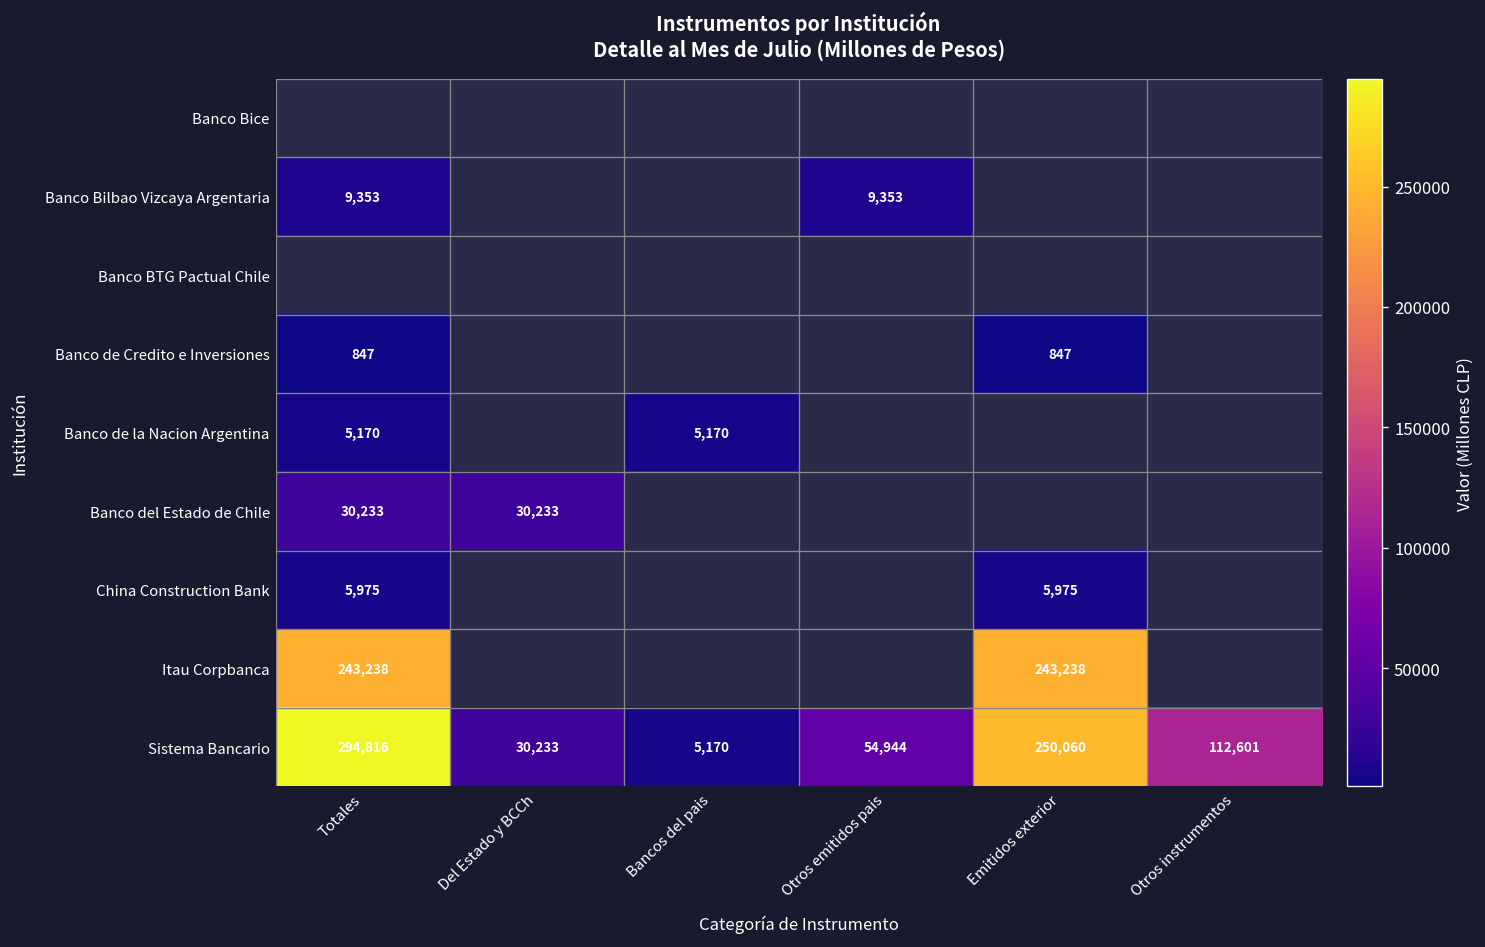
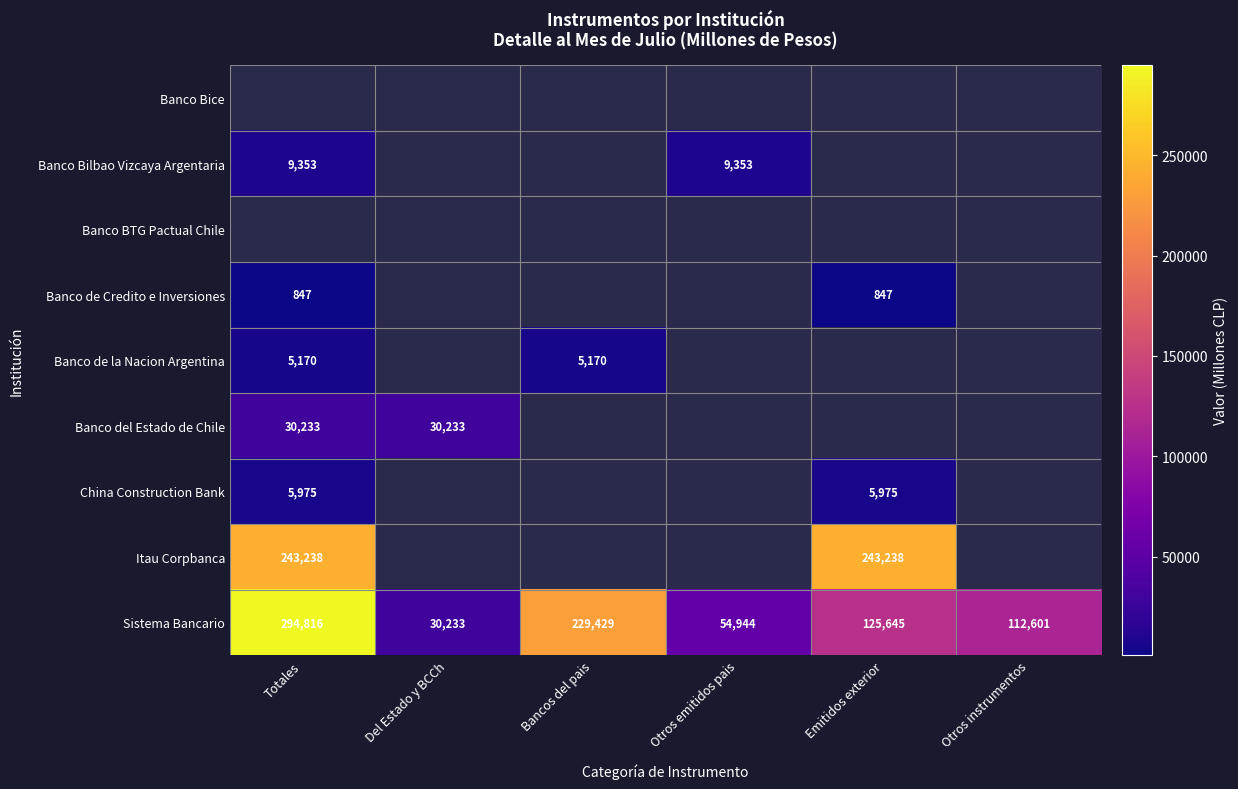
  {
    "Banco Bilbao Vizcaya Argentaria": {
      "Totales": "9,353",
      "Otros emitidos pais": "9,353"
    },
    "Banco de Credito e Inversiones": {
      "Totales": "847",
      "Emitidos exterior": "847"
    },
    "Banco de la Nacion Argentina": {
      "Totales": "5,170",
      "Bancos del pais": "5,170"
    },
    "Banco del Estado de Chile": {
      "Totales": "30,233",
      "Del Estado y BCCh": "30,233"
    },
    "China Construction Bank": {
      "Totales": "5,975",
      "Emitidos exterior": "5,975"
    },
    "Itau Corpbanca": {
      "Totales": "243,238",
      "Emitidos exterior": "243,238"
    },
    "Sistema Bancario": {
      "Totales": "294,816",
      "Del Estado y BCCh": "30,233",
-     "Bancos del pais": "5,170",
+     "Bancos del pais": "229,429",
      "Otros emitidos pais": "54,944",
-     "Emitidos exterior": "250,060",
+     "Emitidos exterior": "125,645",
      "Otros instrumentos": "112,601"
    }
  }
